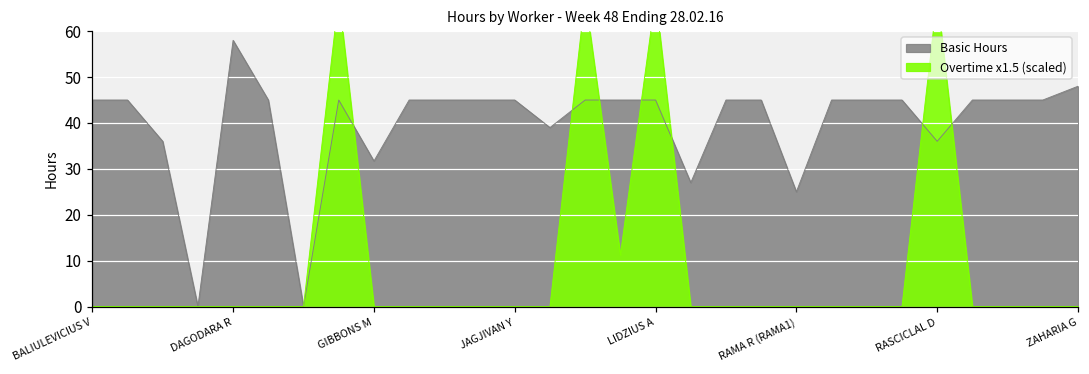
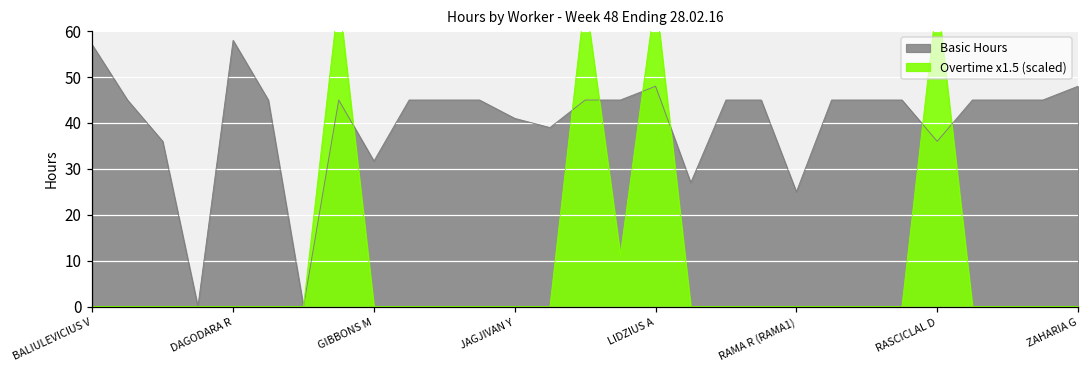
  {
    "Basic Hours": {
-     "BALIULEVICIUS V": 45,
+     "BALIULEVICIUS V": 57,
      "DAGODARA R": 58,
      "GIBBONS M": 32,
-     "JAGJIVAN Y": 45,
-     "LIDZIUS A": 45,
+     "JAGJIVAN Y": 41,
+     "LIDZIUS A": 48,
      "RAMA R (RAMA1)": 25,
      "RASCICLAL D": 36,
      "ZAHARIA G": 48
    },
    "Overtime x1.5 (scaled)": {
      "BALIULEVICIUS V": 0,
      "DAGODARA R": 0,
      "GIBBONS M": 0,
      "JAGJIVAN Y": 0,
      "RAMA R (RAMA1)": 0,
      "ZAHARIA G": 0
    }
  }
